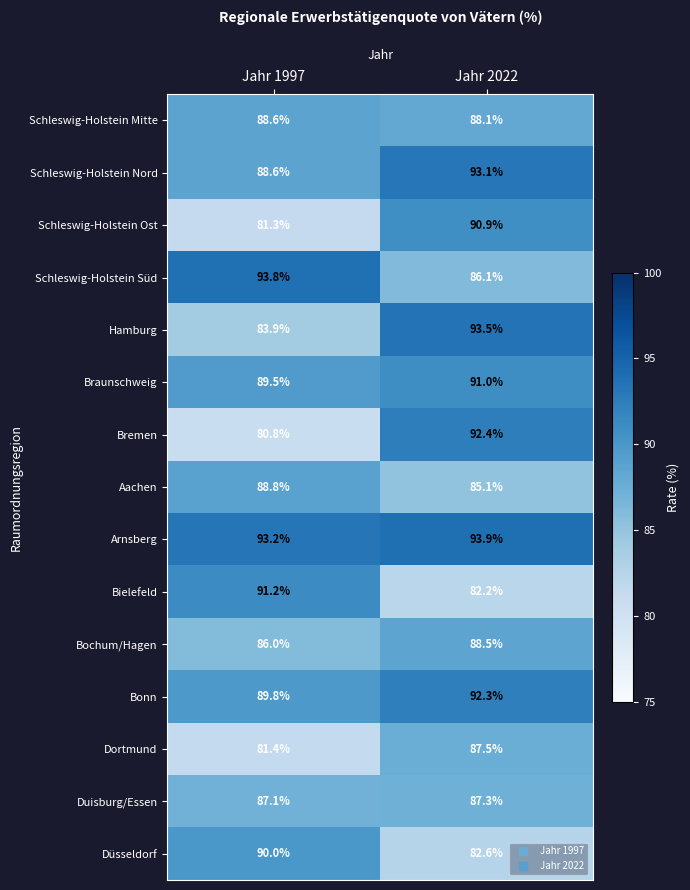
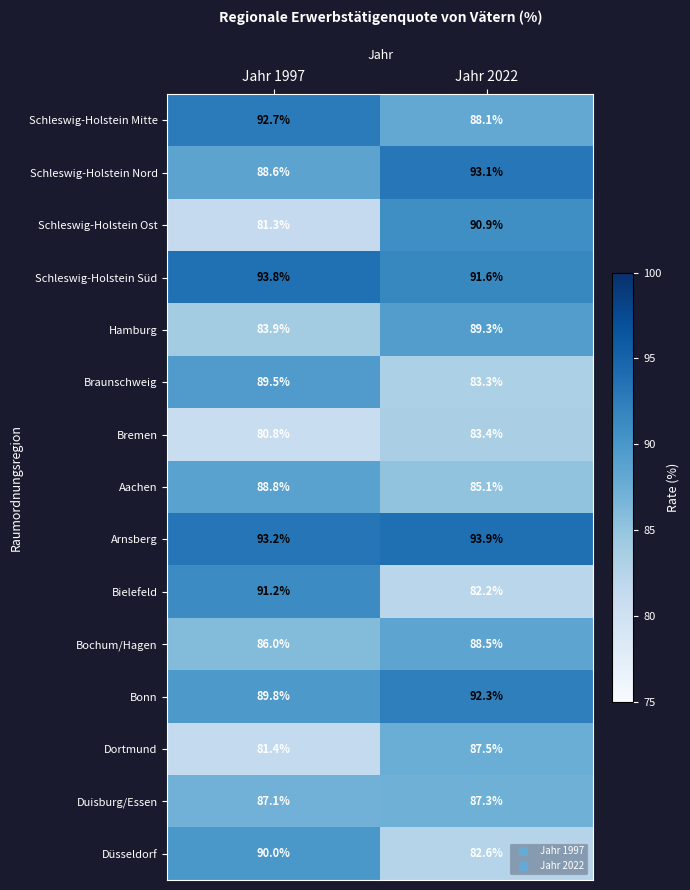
  {
    "Schleswig-Holstein Mitte": {
-     "Jahr 1997": "88.6%",
+     "Jahr 1997": "92.7%",
      "Jahr 2022": "88.1%"
    },
    "Schleswig-Holstein Nord": {
      "Jahr 1997": "88.6%",
      "Jahr 2022": "93.1%"
    },
    "Schleswig-Holstein Ost": {
      "Jahr 1997": "81.3%",
      "Jahr 2022": "90.9%"
    },
    "Schleswig-Holstein Süd": {
      "Jahr 1997": "93.8%",
-     "Jahr 2022": "86.1%"
+     "Jahr 2022": "91.6%"
    },
    "Hamburg": {
      "Jahr 1997": "83.9%",
-     "Jahr 2022": "93.5%"
+     "Jahr 2022": "89.3%"
    },
    "Braunschweig": {
      "Jahr 1997": "89.5%",
-     "Jahr 2022": "91.0%"
+     "Jahr 2022": "83.3%"
    },
    "Bremen": {
      "Jahr 1997": "80.8%",
-     "Jahr 2022": "92.4%"
+     "Jahr 2022": "83.4%"
    },
    "Aachen": {
      "Jahr 1997": "88.8%",
      "Jahr 2022": "85.1%"
    },
    "Arnsberg": {
      "Jahr 1997": "93.2%",
      "Jahr 2022": "93.9%"
    },
    "Bielefeld": {
      "Jahr 1997": "91.2%",
      "Jahr 2022": "82.2%"
    },
    "Bochum/Hagen": {
      "Jahr 1997": "86.0%",
      "Jahr 2022": "88.5%"
    },
    "Bonn": {
      "Jahr 1997": "89.8%",
      "Jahr 2022": "92.3%"
    },
    "Dortmund": {
      "Jahr 1997": "81.4%",
      "Jahr 2022": "87.5%"
    },
    "Duisburg/Essen": {
      "Jahr 1997": "87.1%",
      "Jahr 2022": "87.3%"
    },
    "Düsseldorf": {
      "Jahr 1997": "90.0%",
      "Jahr 2022": "82.6%"
    }
  }
